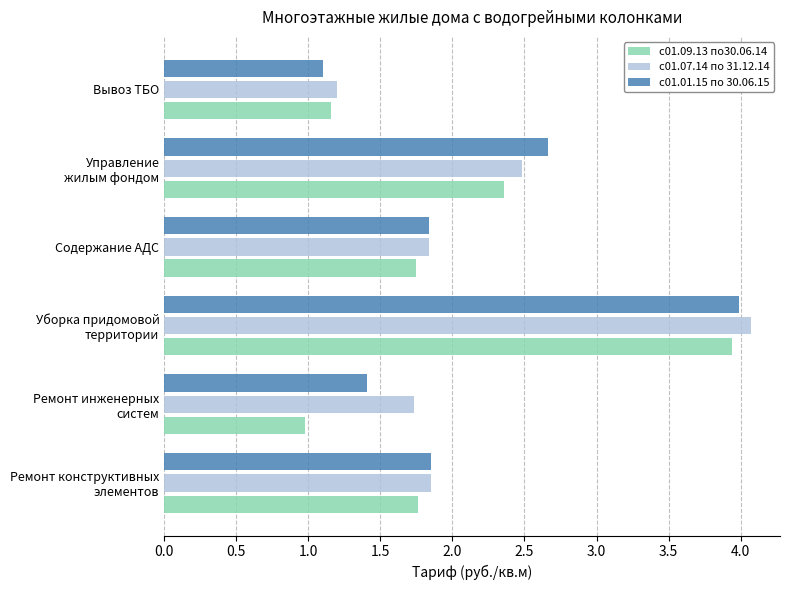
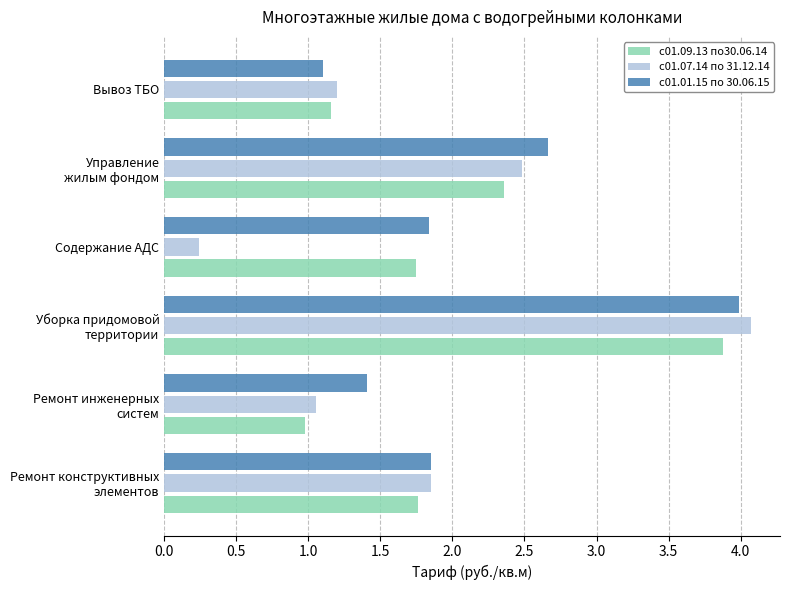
  {
    "с01.09.13 по30.06.14": {
      "Вывоз ТБО": 1.16,
      "Управление жилым фондом": 2.36,
      "Содержание АДС": 1.75,
-     "Уборка придомовой территории": 3.94,
+     "Уборка придомовой территории": 3.88,
      "Ремонт инженерных систем": 0.98,
      "Ремонт конструктивных элементов": 1.76
    },
    "с01.07.14 по 31.12.14": {
      "Вывоз ТБО": 1.20,
      "Управление жилым фондом": 2.48,
-     "Содержание АДС": 1.84,
+     "Содержание АДС": 0.24,
      "Уборка придомовой территории": 4.07,
-     "Ремонт инженерных систем": 1.73,
+     "Ремонт инженерных систем": 1.05,
      "Ремонт конструктивных элементов": 1.85
    },
    "с01.01.15 по 30.06.15": {
      "Вывоз ТБО": 1.10,
      "Управление жилым фондом": 2.66,
      "Содержание АДС": 1.84,
      "Уборка придомовой территории": 3.99,
      "Ремонт инженерных систем": 1.41,
      "Ремонт конструктивных элементов": 1.85
    }
  }
